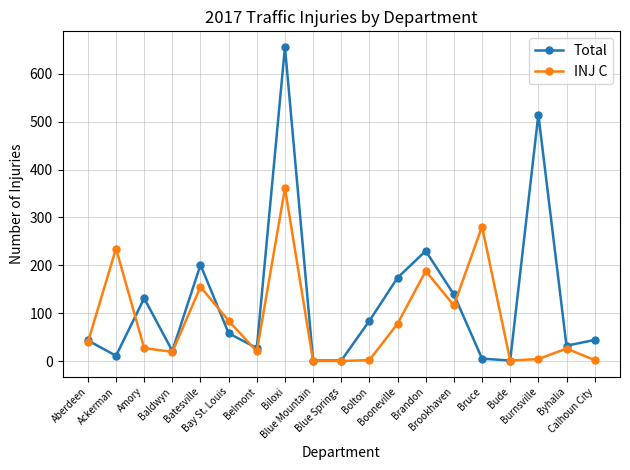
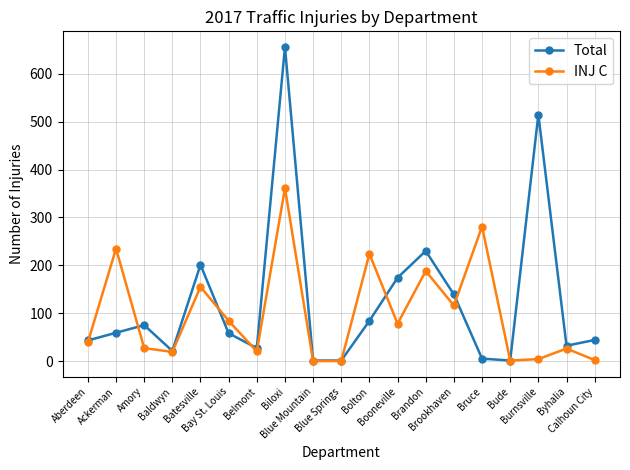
  {
    "Total": {
-     "Ackerman": 10,
-     "Amory": 130,
+     "Ackerman": 60,
+     "Amory": 80,
      "Batesville": 200,
      "Bay St. Louis": 60,
      "Belmont": 30,
      "Biloxi": 660,
      "Bolton": 80,
      "Booneville": 170,
      "Brandon": 230,
      "Brookhaven": 140,
      "Bruce": 10,
      "Burnsville": 520,
      "Byhalia": 30,
      "Calhoun City": 40
    },
    "INJ C": {
      "Ackerman": 240,
      "Amory": 30,
      "Batesville": 160,
      "Bay St. Louis": 80,
      "Belmont": 20,
      "Biloxi": 360,
-     "Bolton": 0,
+     "Bolton": 220,
      "Booneville": 80,
      "Brandon": 190,
      "Brookhaven": 120,
      "Bruce": 280,
      "Burnsville": 0,
      "Byhalia": 30,
      "Calhoun City": 0
    }
  }
